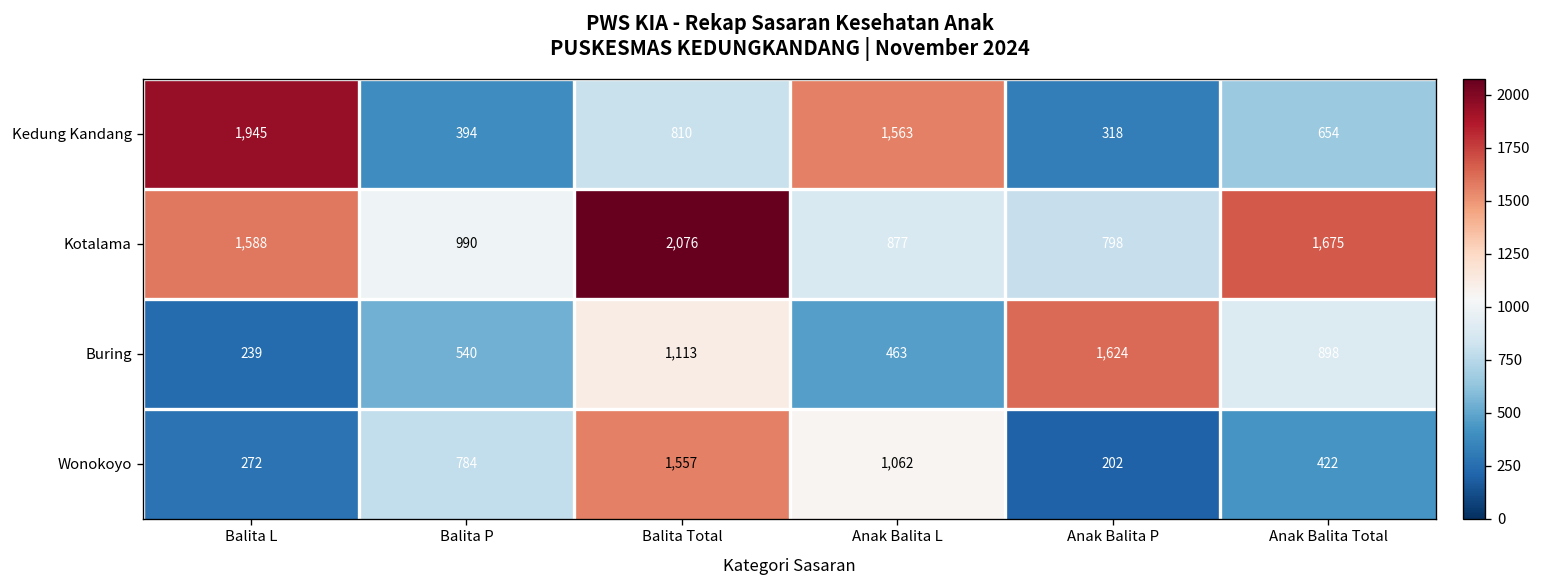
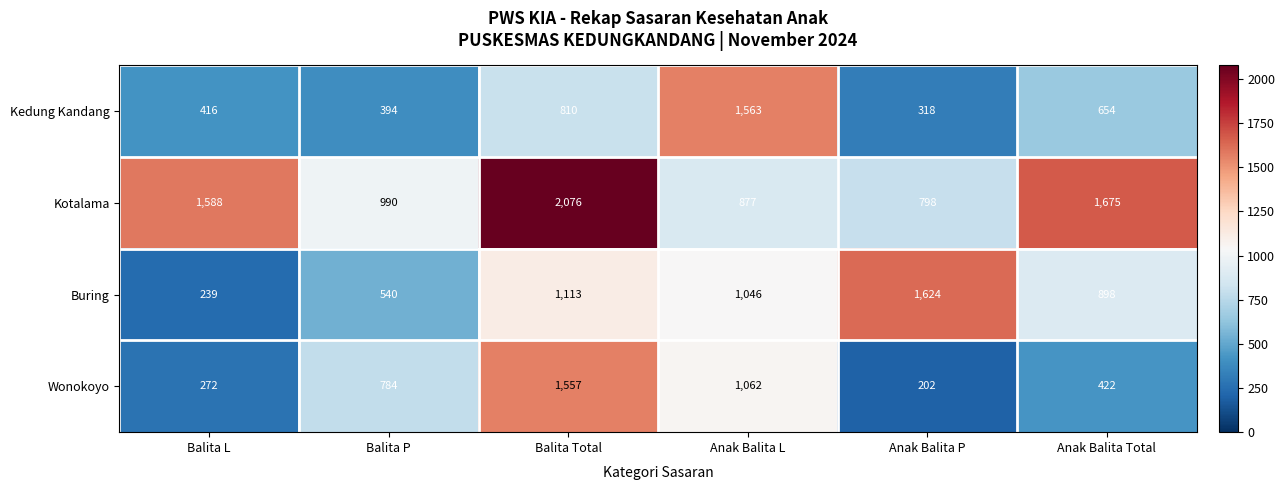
  {
    "Kedung Kandang": {
-     "Balita L": "1,945",
+     "Balita L": "416",
      "Balita P": "394",
      "Balita Total": "810",
      "Anak Balita L": "1,563",
      "Anak Balita P": "318",
      "Anak Balita Total": "654"
    },
    "Kotalama": {
      "Balita L": "1,588",
      "Balita P": "990",
      "Balita Total": "2,076",
      "Anak Balita P": "798",
      "Anak Balita Total": "1,675"
    },
    "Buring": {
      "Balita L": "239",
      "Balita P": "540",
      "Balita Total": "1,113",
-     "Anak Balita L": "463",
+     "Anak Balita L": "1,046",
      "Anak Balita P": "1,624"
    },
    "Wonokoyo": {
      "Balita L": "272",
      "Balita P": "784",
      "Balita Total": "1,557",
      "Anak Balita L": "1,062",
      "Anak Balita P": "202",
      "Anak Balita Total": "422"
    }
  }
